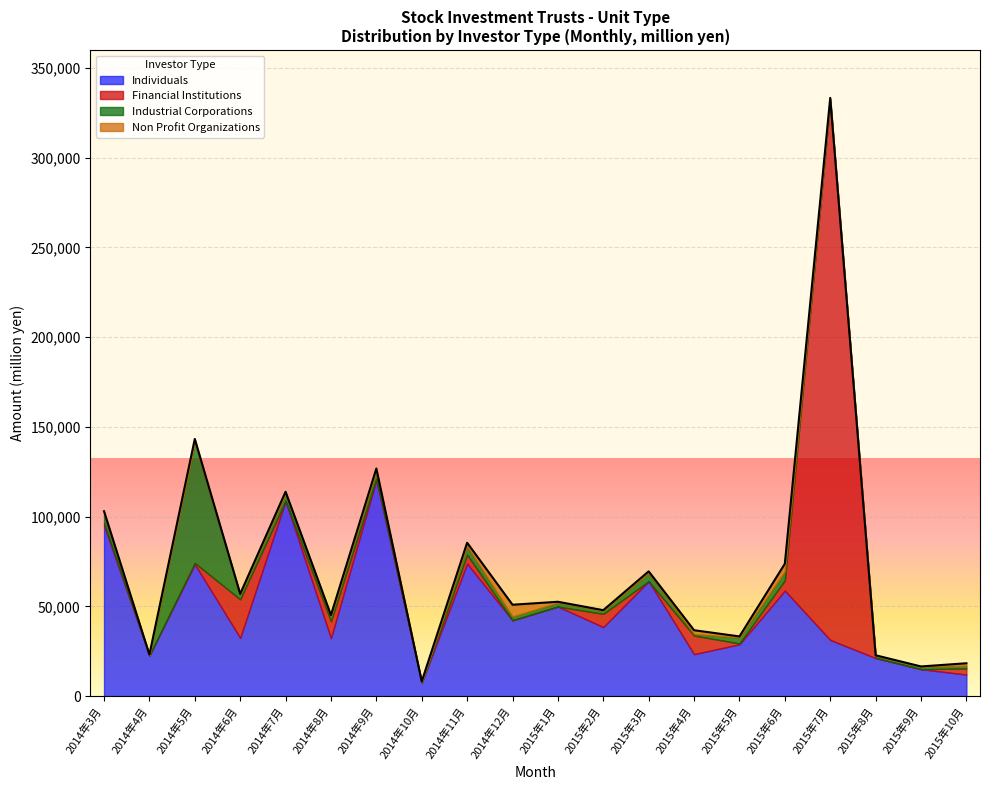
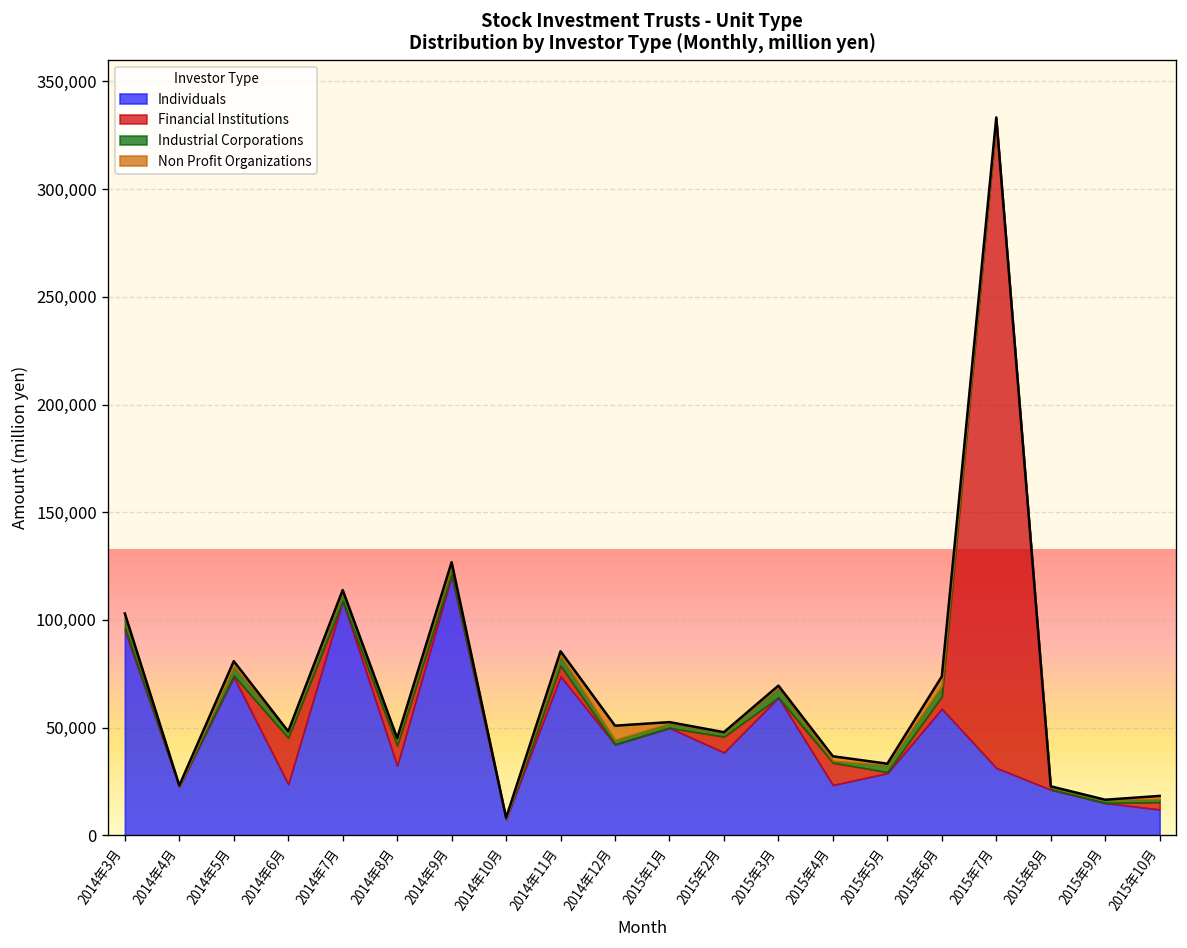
  {
    "Individuals": {
-     "2014年6月": "32,000",
+     "2014年6月": "24,000",
      "2014年8月": "32,000",
      "2014年11月": "74,000",
      "2015年2月": "38,000",
      "2015年4月": "23,000",
      "2015年6月": "59,000",
      "2015年7月": "31,000",
      "2015年10月": "12,000"
    },
    "Financial Institutions": {
      "2014年6月": "21,000",
      "2014年8月": "9,000",
      "2014年11月": "5,000",
      "2015年2月": "7,000",
      "2015年6月": "6,000",
      "2015年10月": "3,000"
    },
    "Industrial Corporations": {
      "2014年3月": "5,000",
-     "2014年5月": "67,000",
+     "2014年5月": "4,000",
      "2014年9月": "4,000",
      "2014年11月": "5,000",
      "2014年12月": "2,000",
      "2015年6月": "5,000"
    },
    "Non Profit Organizations": {
      "2014年3月": "2,000",
      "2014年5月": "2,000",
      "2014年9月": "2,000",
      "2014年11月": "2,000",
      "2014年12月": "7,000",
      "2015年4月": "2,000",
      "2015年6月": "4,000"
    }
  }
